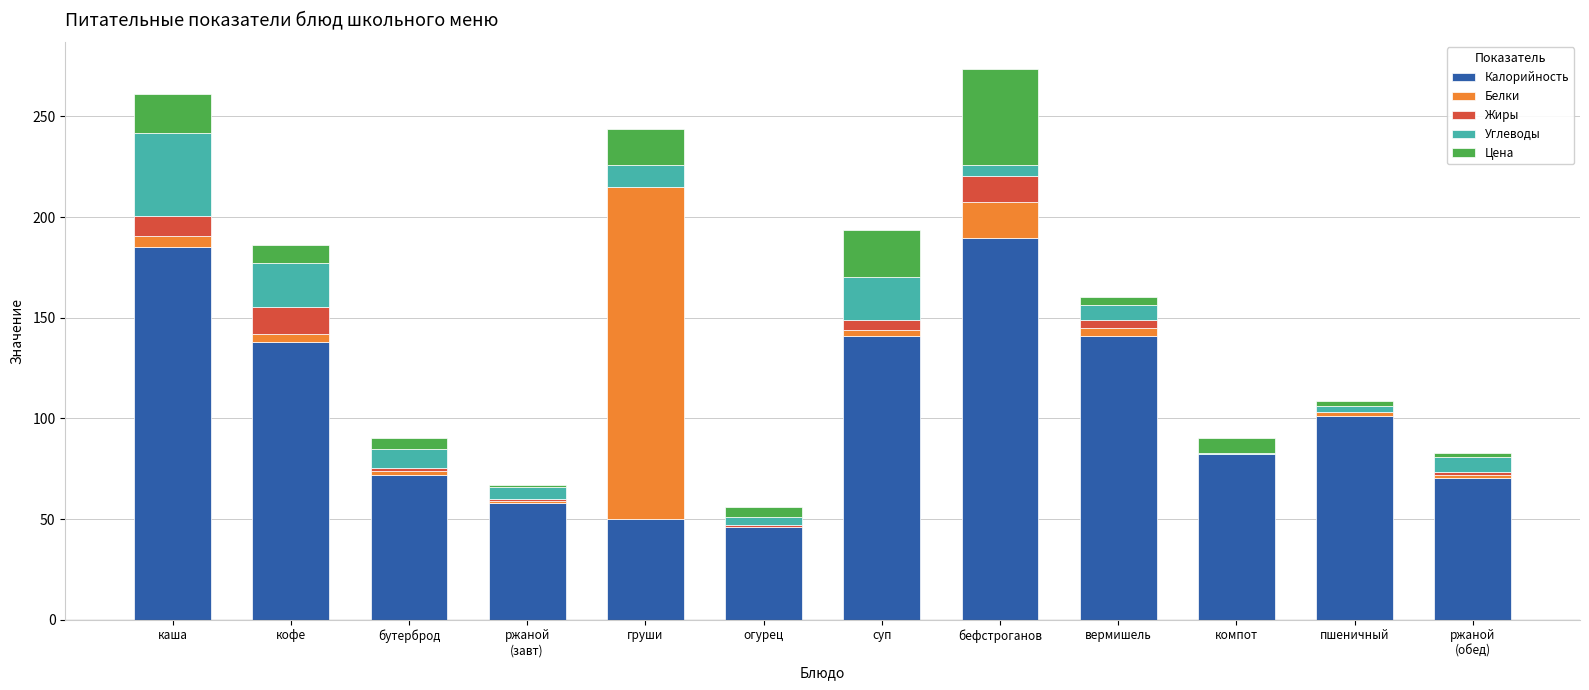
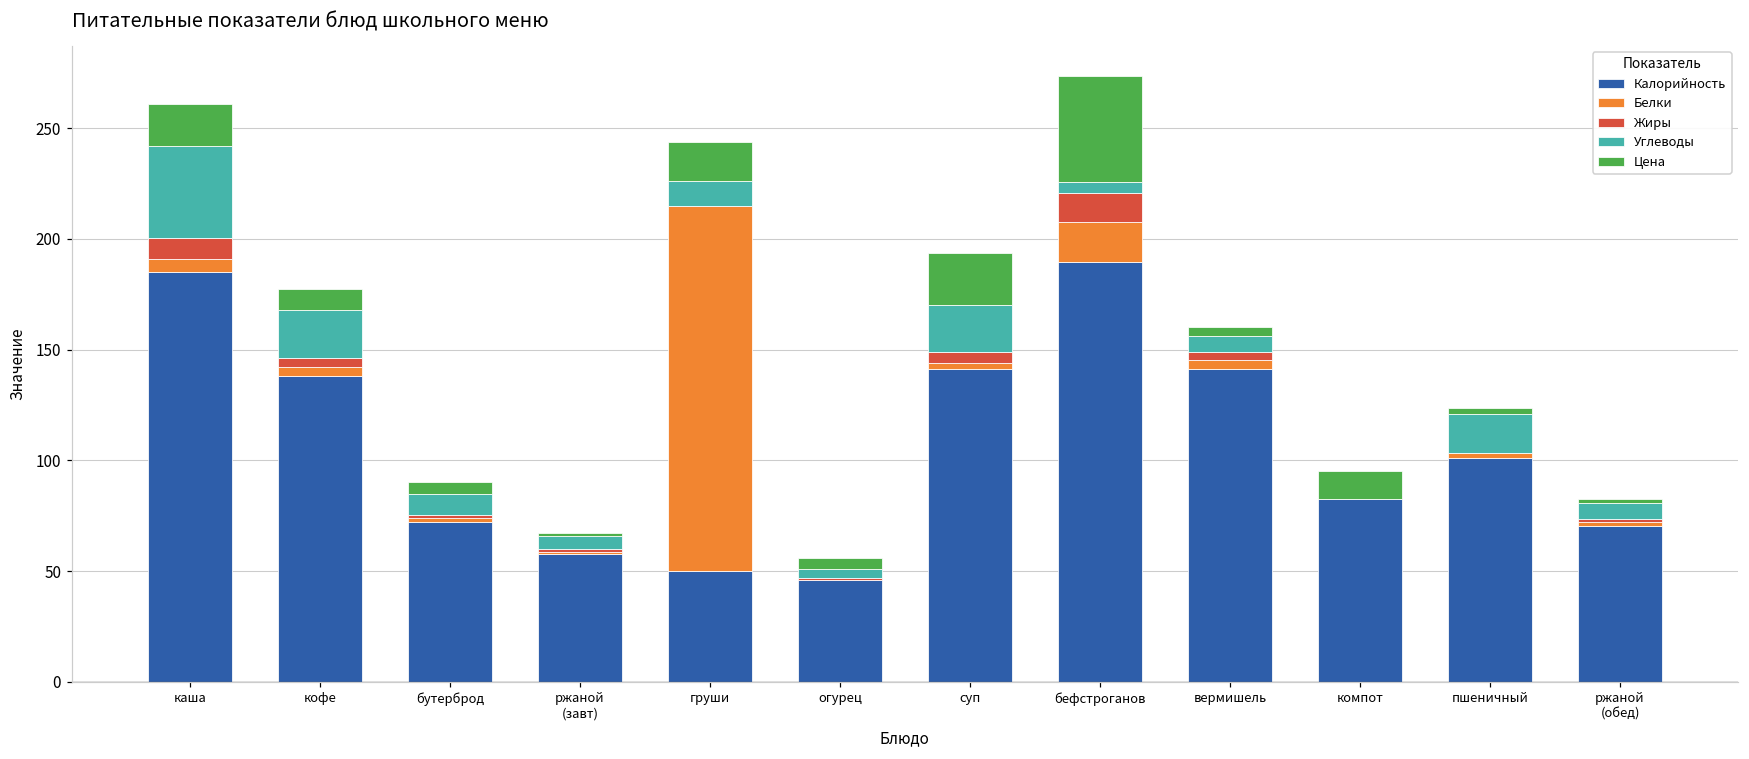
  {
    "Калорийность": {
      "каша": 185,
      "кофе": 138,
      "бутерброд": 72,
      "ржаной (завт)": 58,
      "груши": 50,
      "огурец": 46,
      "суп": 141,
      "бефстроганов": 190,
      "вермишель": 141,
      "компот": 82,
      "пшеничный": 101,
      "ржаной (обед)": 70
    },
    "Белки": {
      "каша": 6,
      "кофе": 4,
      "бутерброд": 2,
      "груши": 165,
      "огурец": 0,
      "суп": 3,
      "бефстроганов": 18,
      "вермишель": 4,
      "пшеничный": 2,
      "ржаной (обед)": 2
    },
    "Жиры": {
      "каша": 10,
-     "кофе": 14,
+     "кофе": 5,
      "груши": 0,
      "суп": 5,
      "бефстроганов": 13,
      "вермишель": 4,
      "компот": 0
    },
    "Углеводы": {
      "каша": 42,
      "кофе": 22,
      "бутерброд": 10,
      "ржаной (завт)": 6,
      "груши": 11,
      "огурец": 4,
      "суп": 21,
      "бефстроганов": 5,
      "вермишель": 7,
-     "пшеничный": 3,
+     "пшеничный": 18,
      "ржаной (обед)": 8
    },
    "Цена": {
      "каша": 19,
      "кофе": 9,
      "бутерброд": 5,
      "груши": 18,
      "огурец": 5,
      "суп": 24,
      "бефстроганов": 48,
      "вермишель": 4,
-     "компот": 7,
+     "компот": 12,
      "пшеничный": 3,
      "ржаной (обед)": 2
    }
  }
